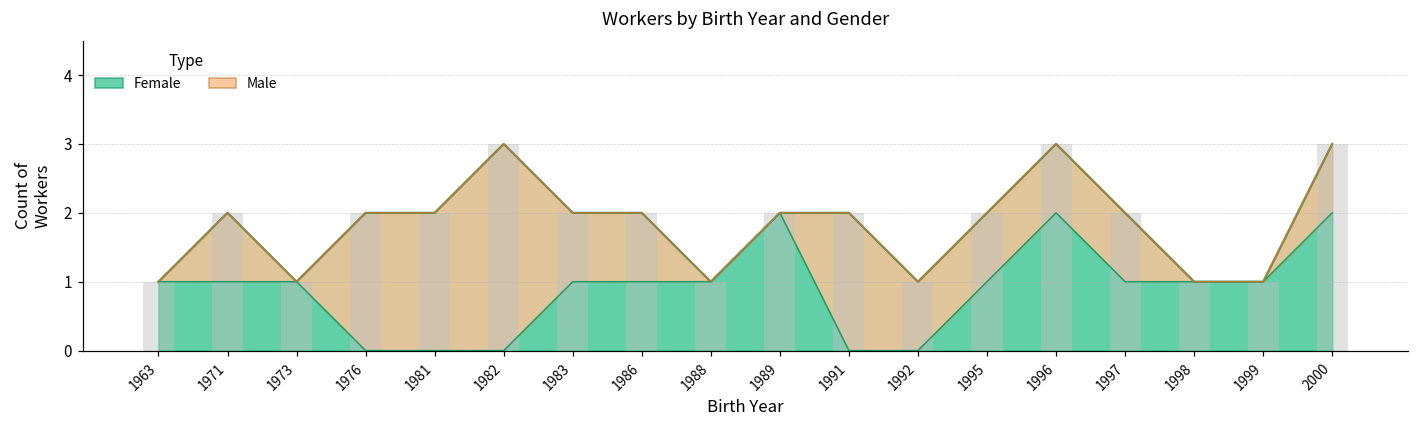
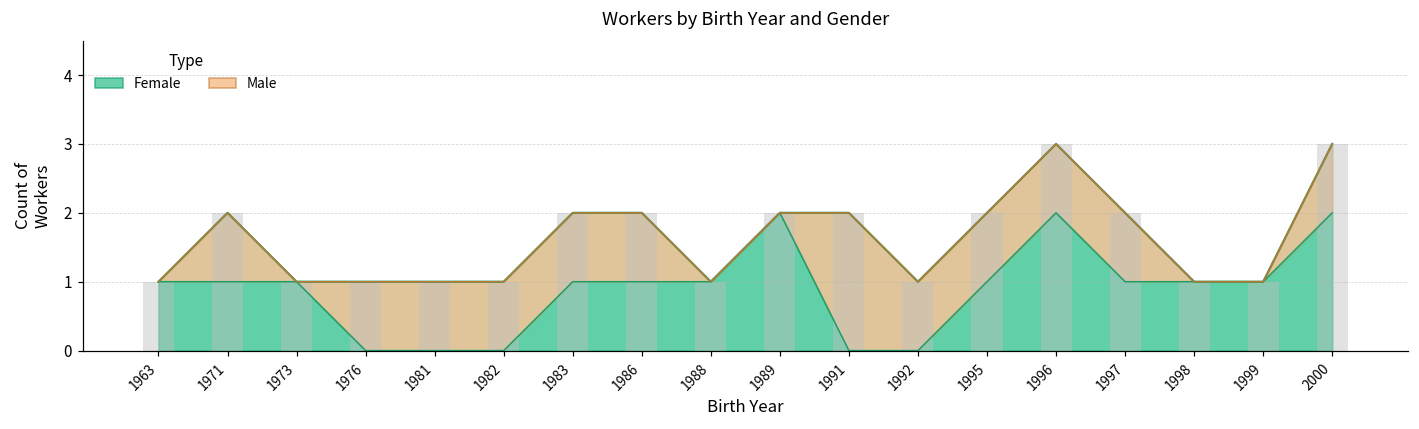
  {
    "Male": {
      "1971": 2,
-     "1976": 2,
-     "1981": 2,
-     "1982": 3,
+     "1976": 1,
+     "1981": 1,
+     "1982": 1,
      "1983": 2,
      "1986": 2,
      "1991": 2,
      "1992": 1,
      "1995": 2,
      "1996": 3,
      "1997": 2,
      "2000": 3
    },
    "Female": {
      "1971": 1,
      "1976": 0,
      "1981": 0,
      "1982": 0,
      "1983": 1,
      "1986": 1,
      "1991": 0,
      "1992": 0,
      "1995": 1,
      "1996": 2,
      "1997": 1,
      "2000": 2
    }
  }
